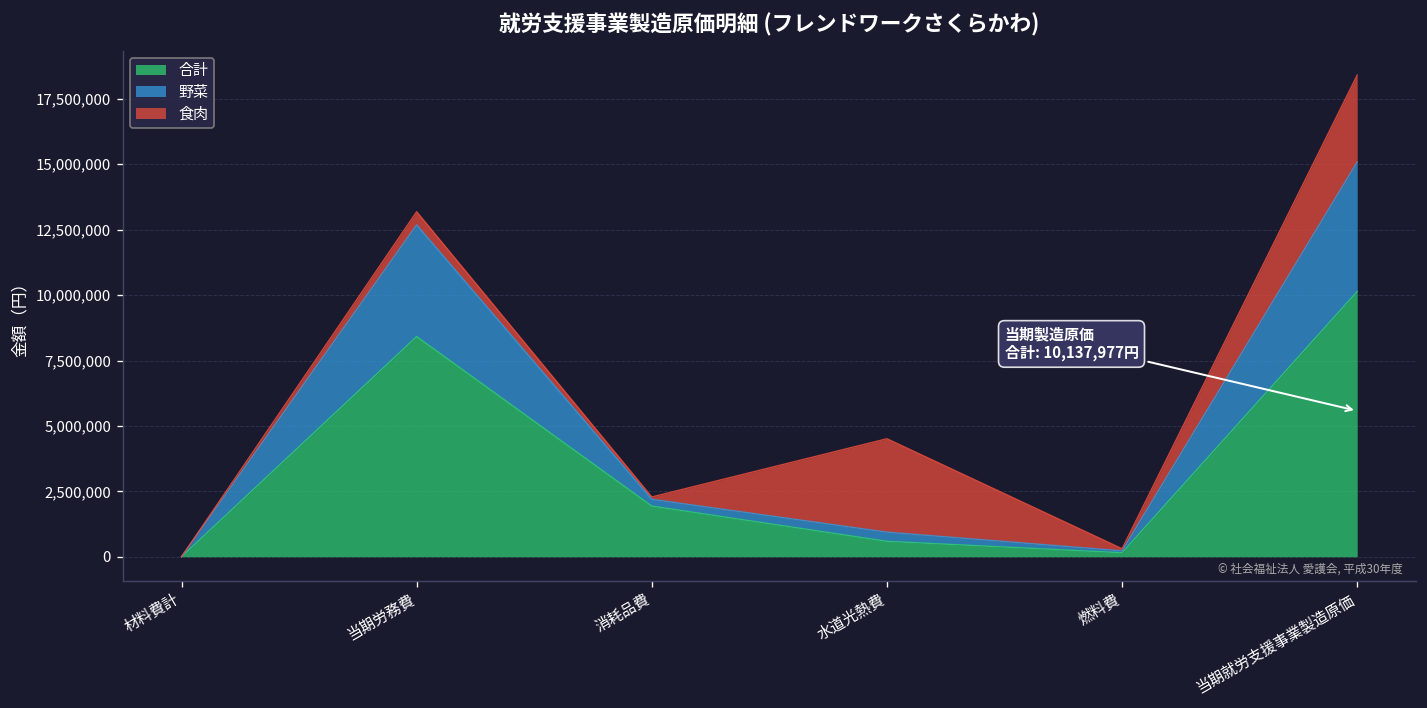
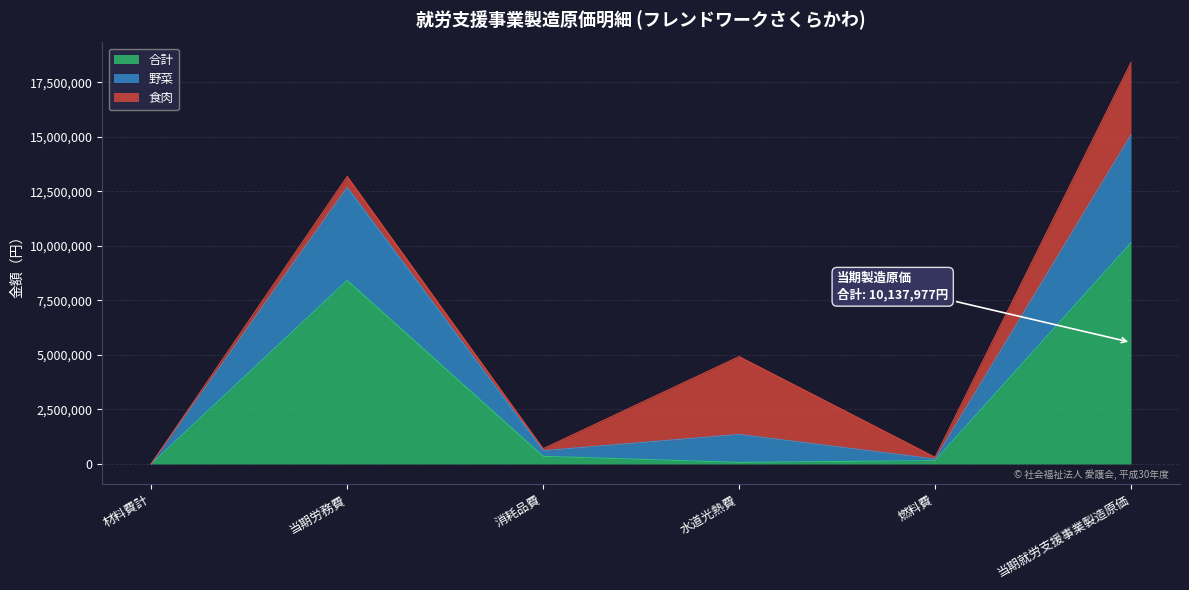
  {
    "合計": {
      "当期労務費": "8,400,000",
-     "消耗品費": "1,900,000",
-     "水道光熱費": "600,000",
+     "消耗品費": "300,000",
+     "水道光熱費": "100,000",
      "当期就労支援事業製造原価": "10,100,000"
    },
    "野菜": {
      "当期労務費": "4,300,000",
-     "水道光熱費": "400,000",
+     "水道光熱費": "1,300,000",
      "当期就労支援事業製造原価": "4,900,000"
    },
    "食肉": {
      "当期労務費": "500,000",
      "水道光熱費": "3,600,000",
      "当期就労支援事業製造原価": "3,300,000"
    }
  }
